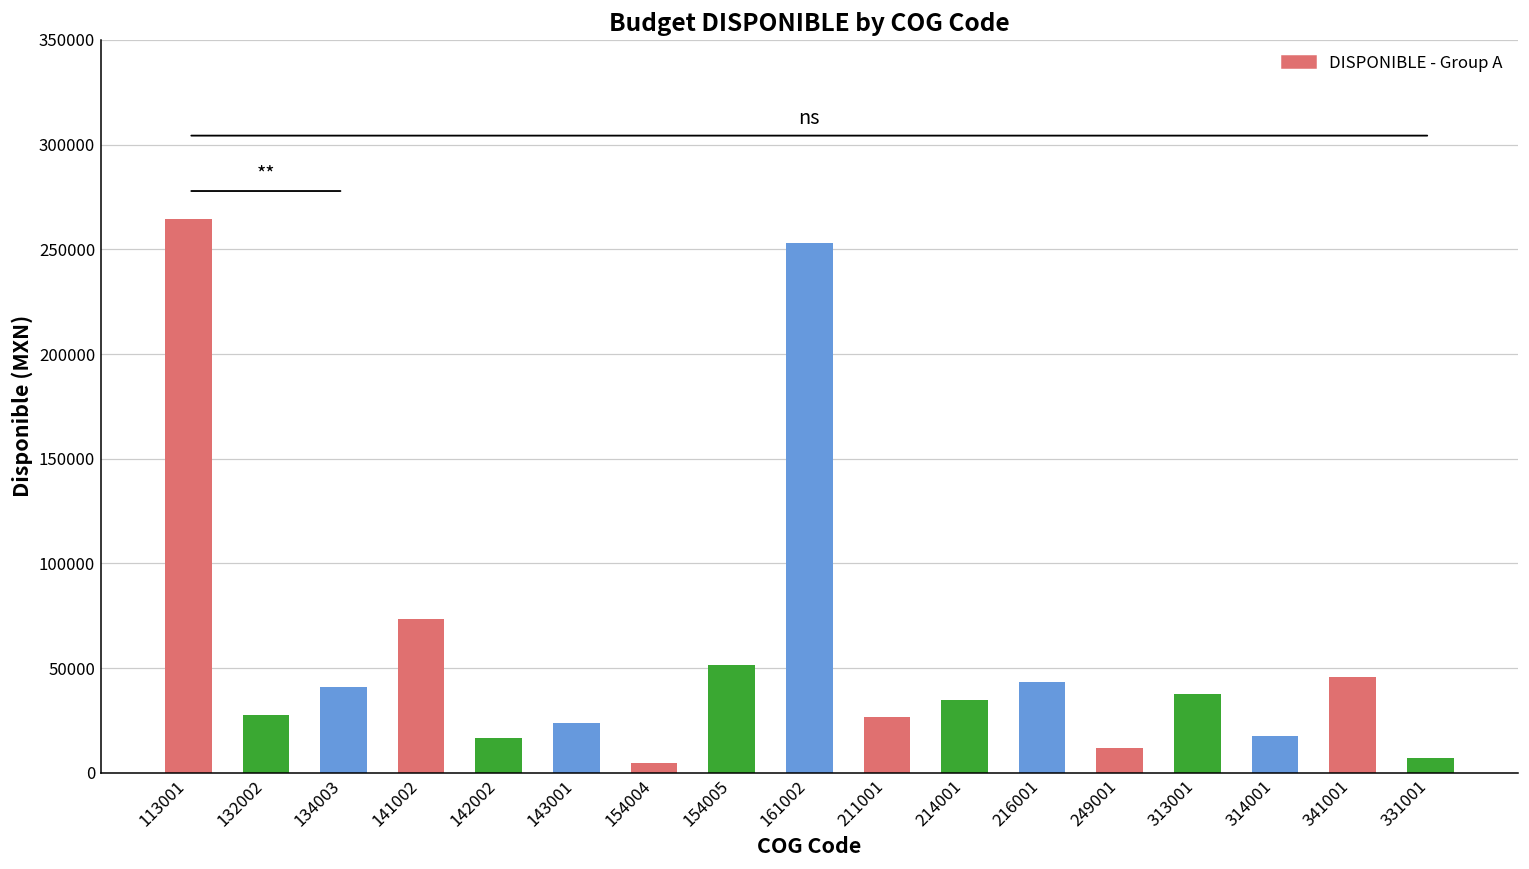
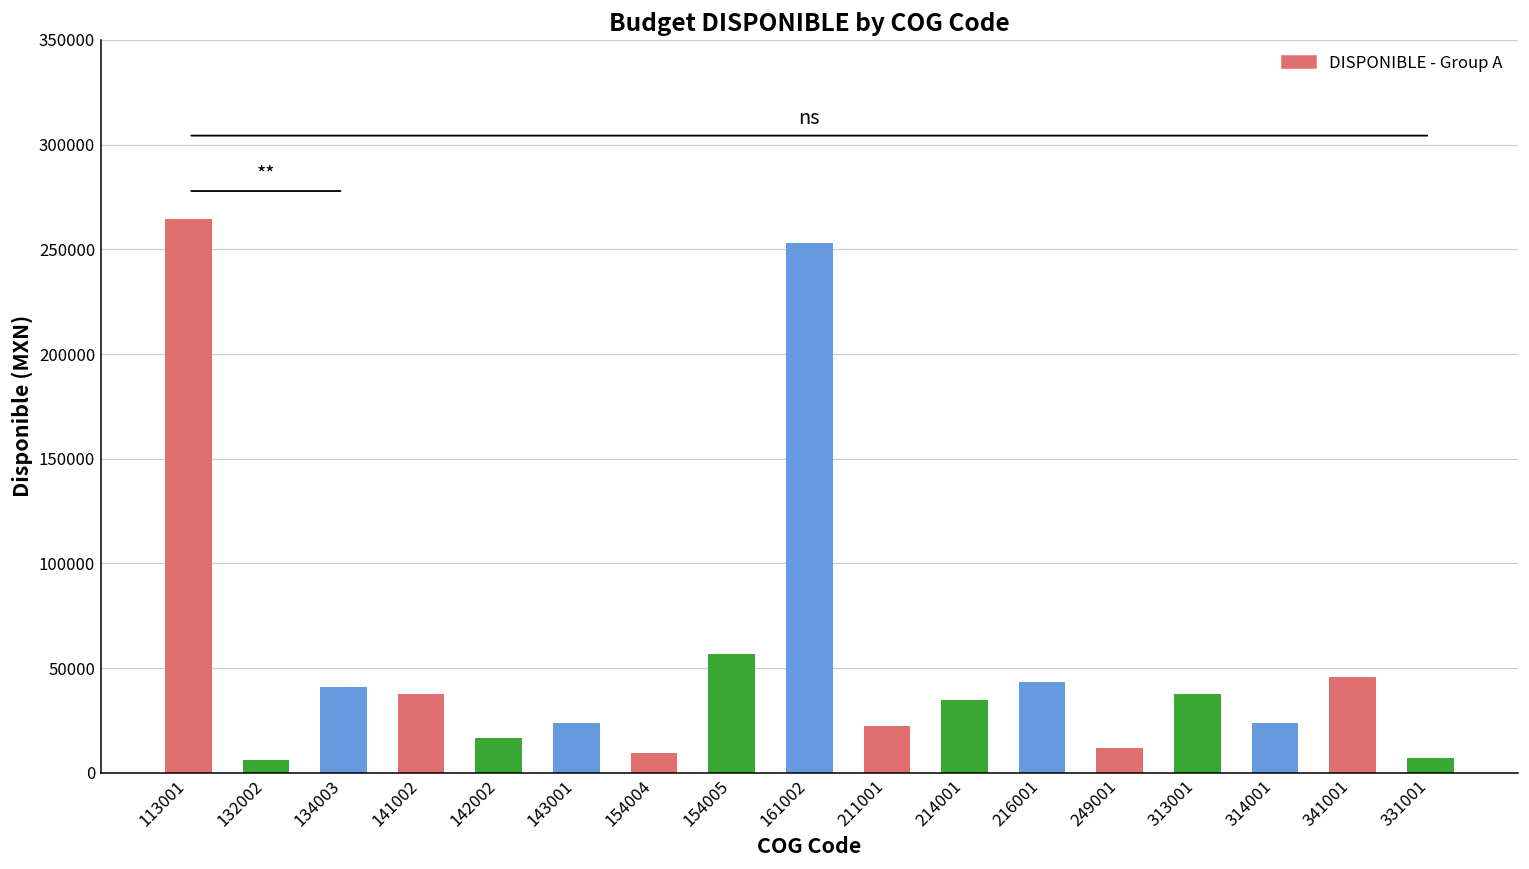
  {
    "113001": 265000,
-   "132002": 28000,
+   "132002": 6000,
    "134003": 41000,
-   "141002": 74000,
+   "141002": 38000,
    "142002": 17000,
    "143001": 24000,
-   "154004": 5000,
-   "154005": 52000,
+   "154004": 10000,
+   "154005": 57000,
    "161002": 253000,
-   "211001": 26000,
+   "211001": 22000,
    "214001": 35000,
    "216001": 44000,
    "249001": 12000,
    "313001": 38000,
-   "314001": 18000,
+   "314001": 24000,
    "341001": 46000,
    "331001": 7000
  }
